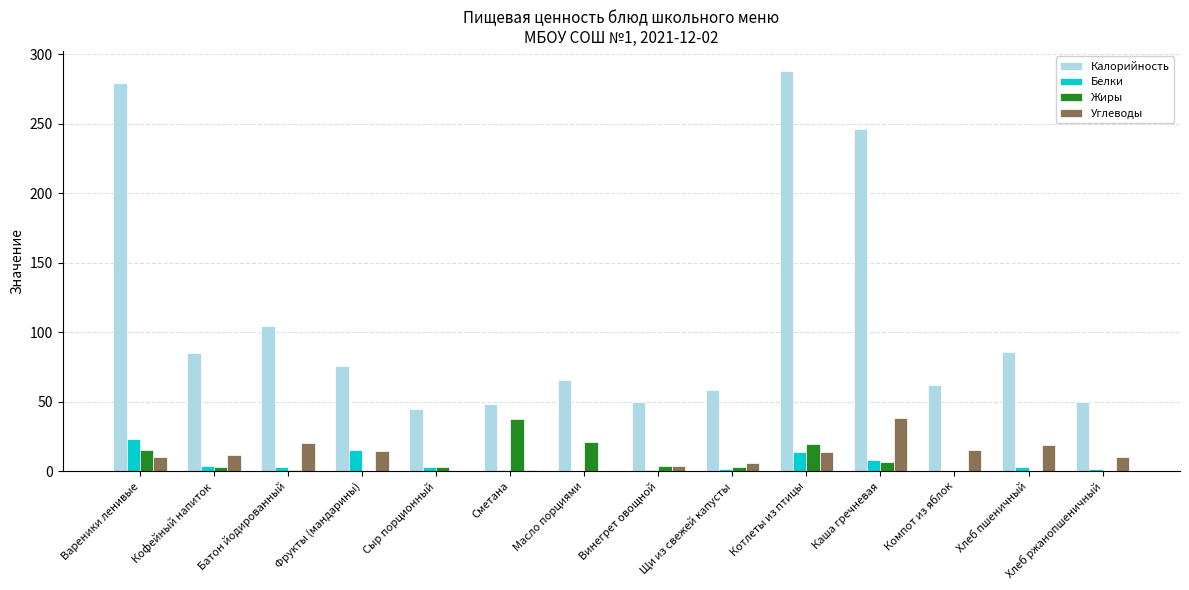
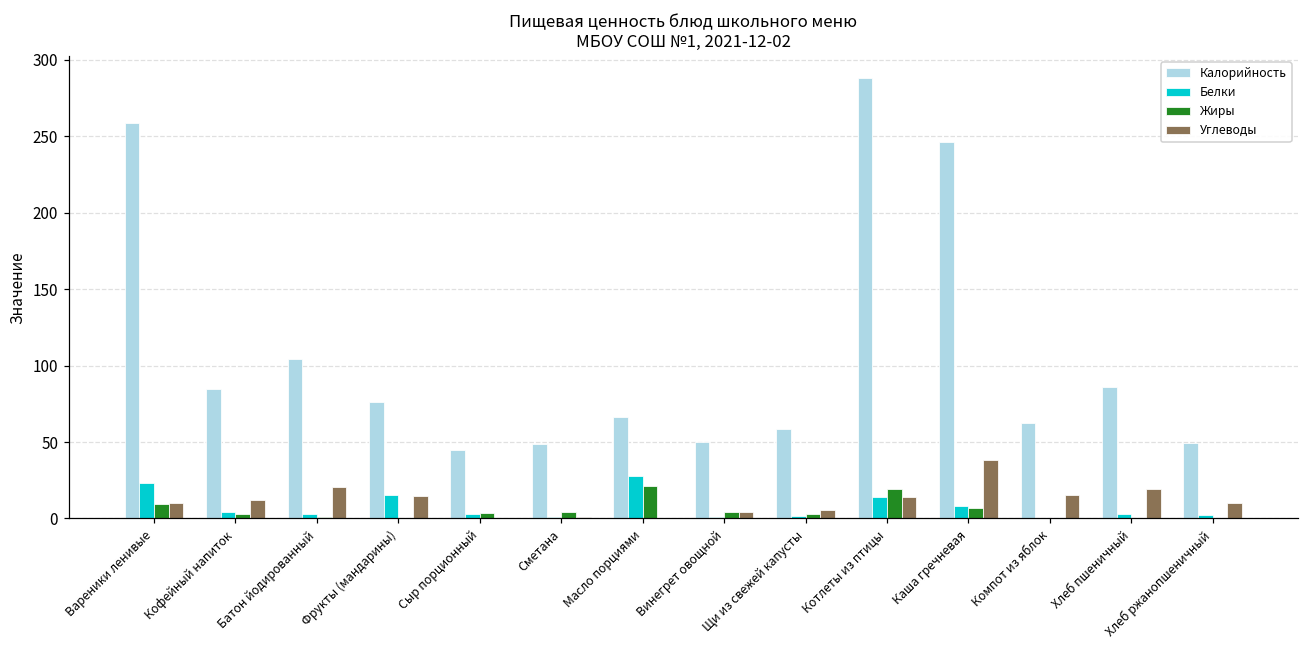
  {
    "Калорийность": {
-     "Вареники ленивые": 279,
+     "Вареники ленивые": 259,
      "Кофейный напиток": 85,
      "Батон йодированный": 104,
      "Фрукты (мандарины)": 76,
      "Сыр порционный": 45,
      "Сметана": 49,
      "Масло порциями": 66,
      "Винегрет овощной": 50,
      "Щи из свежей капусты": 58,
      "Котлеты из птицы": 288,
      "Каша гречневая": 246,
      "Компот из яблок": 62,
      "Хлеб пшеничный": 86,
      "Хлеб ржанопшеничный": 50
    },
    "Белки": {
      "Вареники ленивые": 23,
      "Кофейный напиток": 4,
      "Батон йодированный": 3,
      "Фрукты (мандарины)": 16,
      "Сыр порционный": 3,
-     "Масло порциями": 0,
+     "Масло порциями": 28,
      "Котлеты из птицы": 14,
      "Каша гречневая": 8,
      "Хлеб пшеничный": 3,
      "Хлеб ржанопшеничный": 2
    },
    "Жиры": {
-     "Вареники ленивые": 16,
+     "Вареники ленивые": 9,
      "Кофейный напиток": 3,
      "Сыр порционный": 3,
-     "Сметана": 38,
+     "Сметана": 5,
      "Масло порциями": 21,
      "Винегрет овощной": 4,
      "Щи из свежей капусты": 3,
      "Котлеты из птицы": 20,
      "Каша гречневая": 7
    },
    "Углеводы": {
      "Вареники ленивые": 10,
      "Кофейный напиток": 12,
      "Батон йодированный": 21,
      "Фрукты (мандарины)": 15,
      "Винегрет овощной": 4,
      "Щи из свежей капусты": 6,
      "Котлеты из птицы": 14,
      "Каша гречневая": 38,
      "Компот из яблок": 15,
      "Хлеб пшеничный": 19,
      "Хлеб ржанопшеничный": 10
    }
  }
